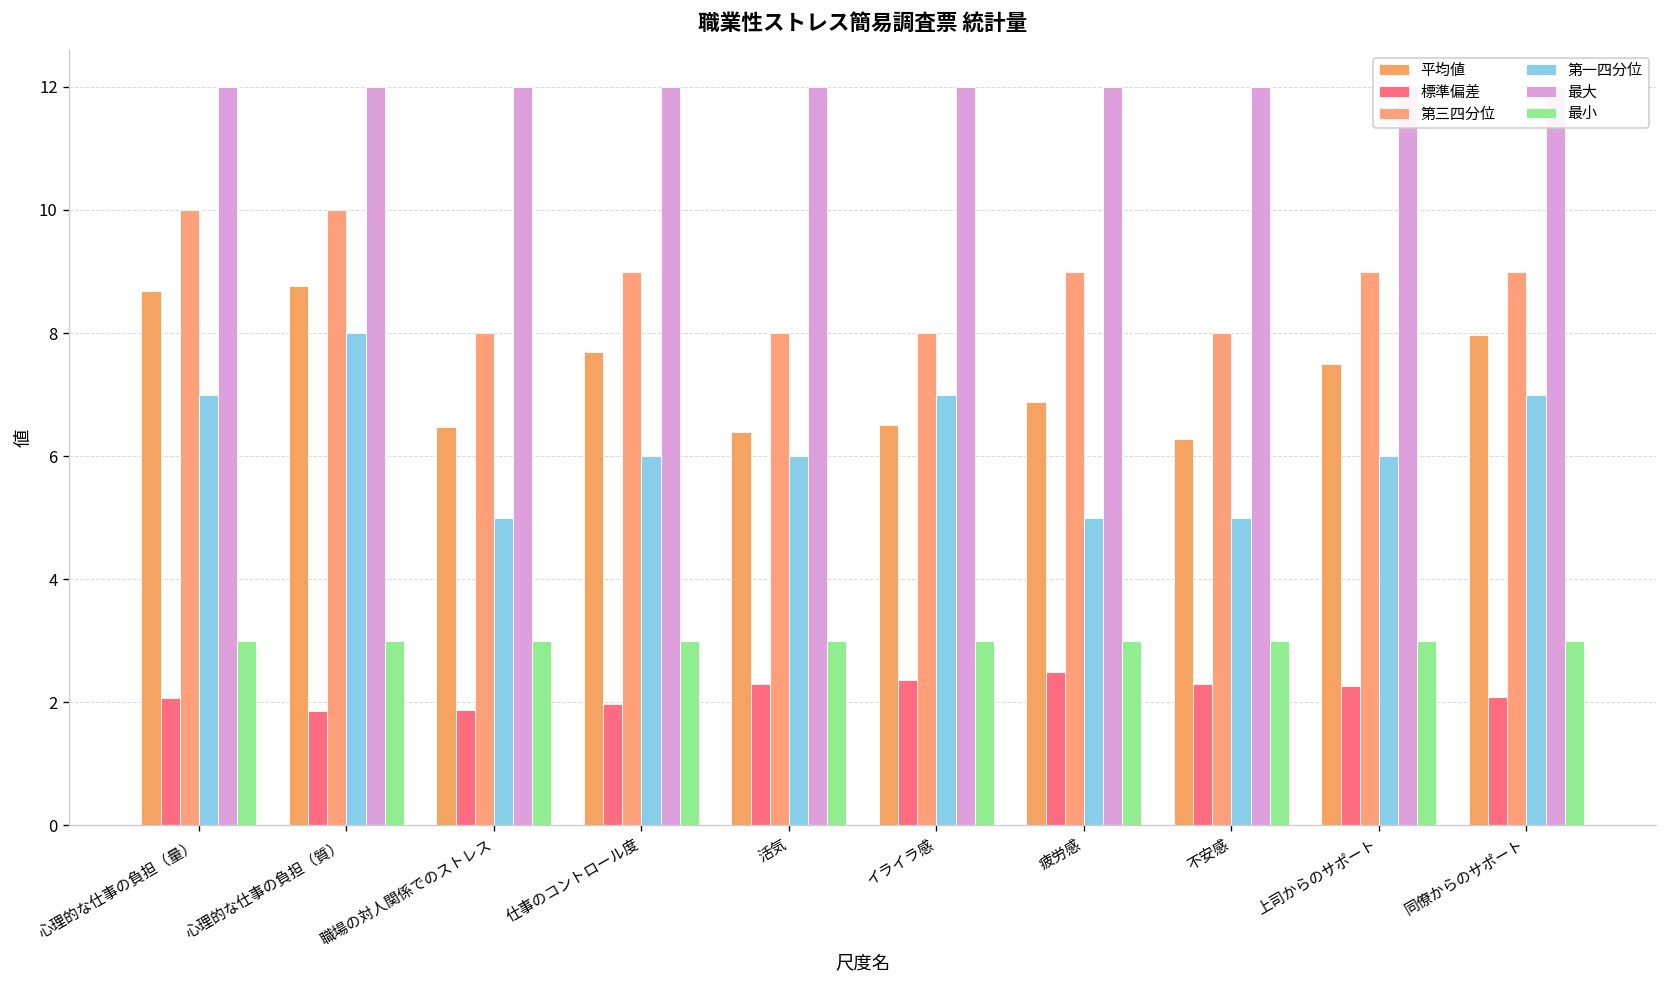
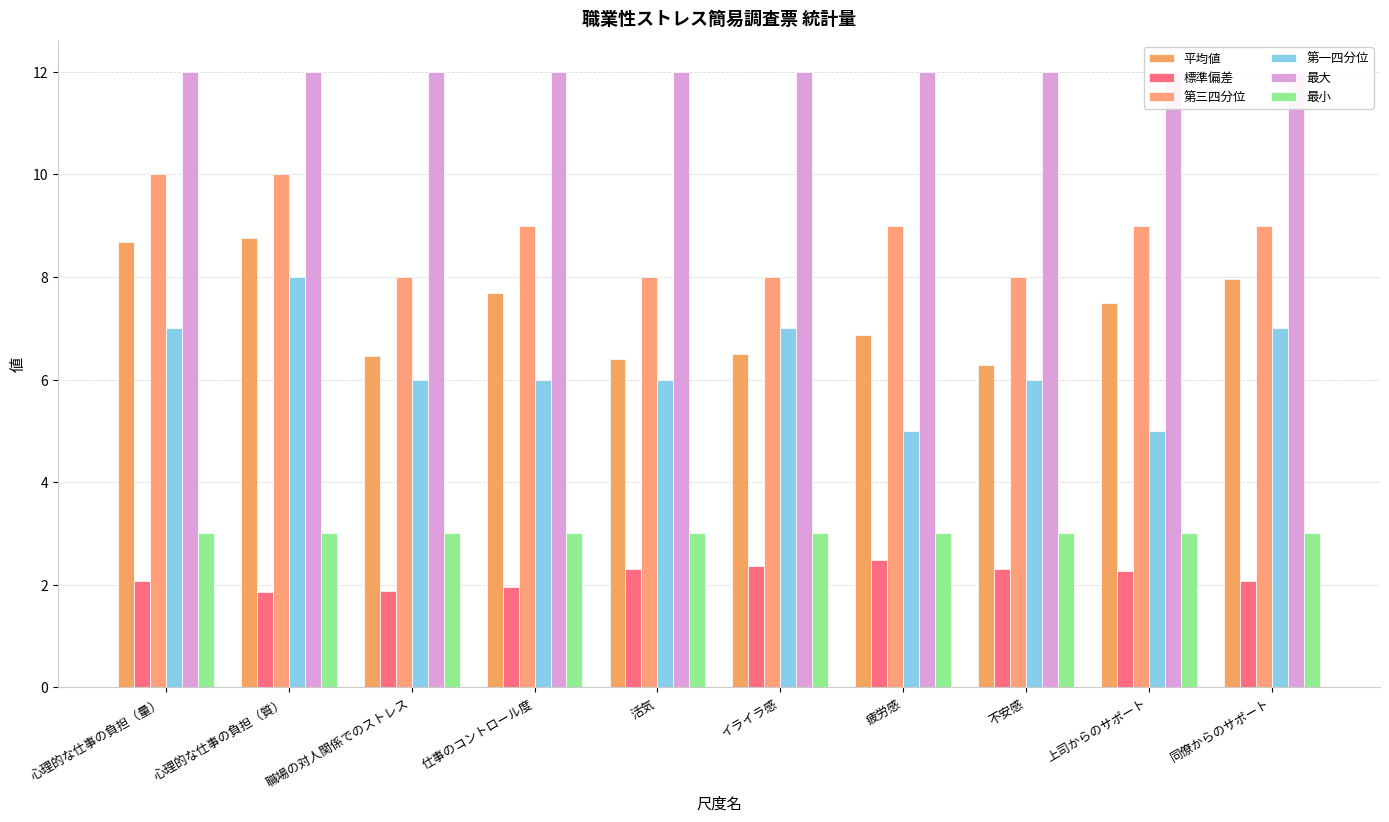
  {
    "第一四分位": {
      "心理的な仕事の負担（量）": 7,
      "心理的な仕事の負担（質）": 8,
-     "職場の対人関係でのストレス": 5,
+     "職場の対人関係でのストレス": 6,
      "仕事のコントロール度": 6,
      "活気": 6,
      "イライラ感": 7,
      "疲労感": 5,
-     "不安感": 5,
-     "上司からのサポート": 6,
+     "不安感": 6,
+     "上司からのサポート": 5,
      "同僚からのサポート": 7
    },
    "最大": {
      "心理的な仕事の負担（量）": 12,
      "心理的な仕事の負担（質）": 12,
      "職場の対人関係でのストレス": 12,
      "仕事のコントロール度": 12,
      "活気": 12,
      "イライラ感": 12,
      "疲労感": 12,
      "不安感": 12
    },
    "最小": {
      "心理的な仕事の負担（量）": 3,
      "心理的な仕事の負担（質）": 3,
      "職場の対人関係でのストレス": 3,
      "仕事のコントロール度": 3,
      "活気": 3,
      "イライラ感": 3,
      "疲労感": 3,
      "不安感": 3,
      "上司からのサポート": 3,
      "同僚からのサポート": 3
    }
  }
